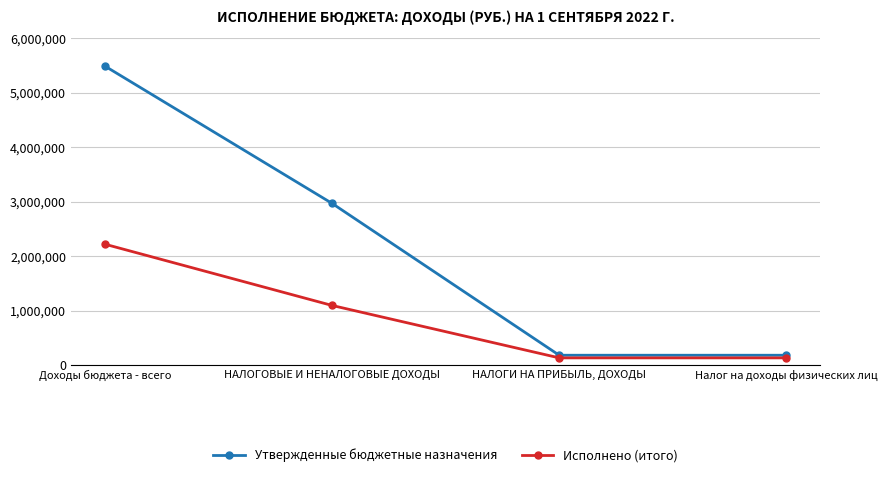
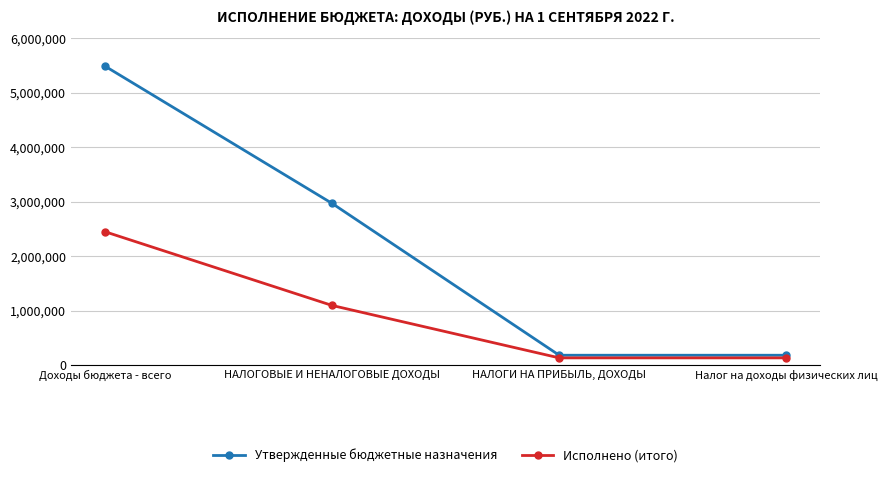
  {
    "Утвержденные бюджетные назначения": {
      "Доходы бюджета - всего": "5,500,000",
      "НАЛОГОВЫЕ И НЕНАЛОГОВЫЕ ДОХОДЫ": "3,000,000",
      "НАЛОГИ НА ПРИБЫЛЬ, ДОХОДЫ": "200,000",
      "Налог на доходы физических лиц": "200,000"
    },
    "Исполнено (итого)": {
-     "Доходы бюджета - всего": "2,200,000",
+     "Доходы бюджета - всего": "2,400,000",
      "НАЛОГОВЫЕ И НЕНАЛОГОВЫЕ ДОХОДЫ": "1,100,000",
      "НАЛОГИ НА ПРИБЫЛЬ, ДОХОДЫ": "100,000",
      "Налог на доходы физических лиц": "100,000"
    }
  }
